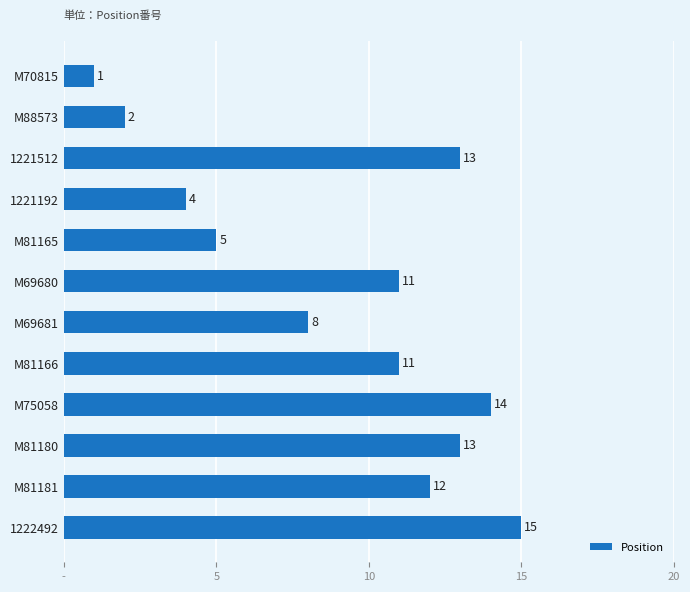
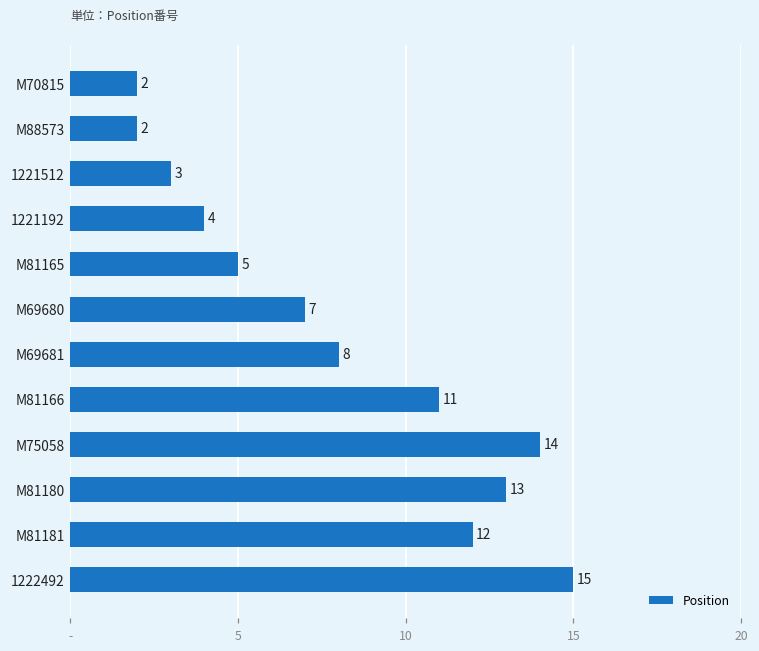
  {
-   "M70815": 1,
+   "M70815": 2,
    "M88573": 2,
-   "1221512": 13,
+   "1221512": 3,
    "1221192": 4,
    "M81165": 5,
-   "M69680": 11,
+   "M69680": 7,
    "M69681": 8,
    "M81166": 11,
    "M75058": 14,
    "M81180": 13,
    "M81181": 12,
    "1222492": 15
  }
